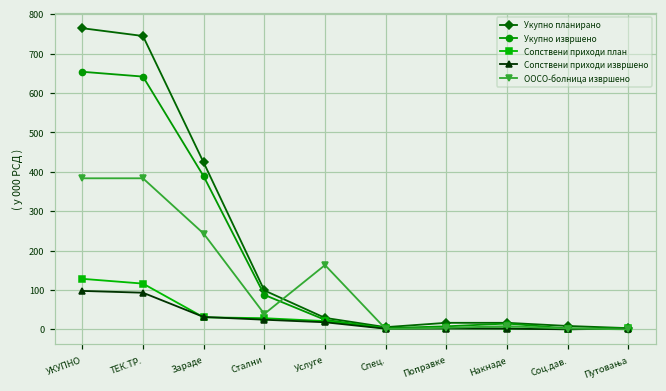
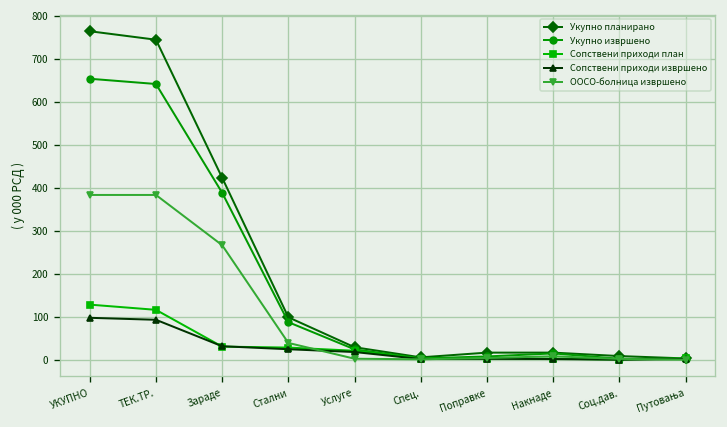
  {
    "ООСО-болница извршено": {
      "УКУПНО": 380,
      "ТЕК.ТР.": 380,
-     "Зараде": 240,
+     "Зараде": 270,
      "Стални": 40,
-     "Услуге": 160
+     "Услуге": 0
    }
  }
